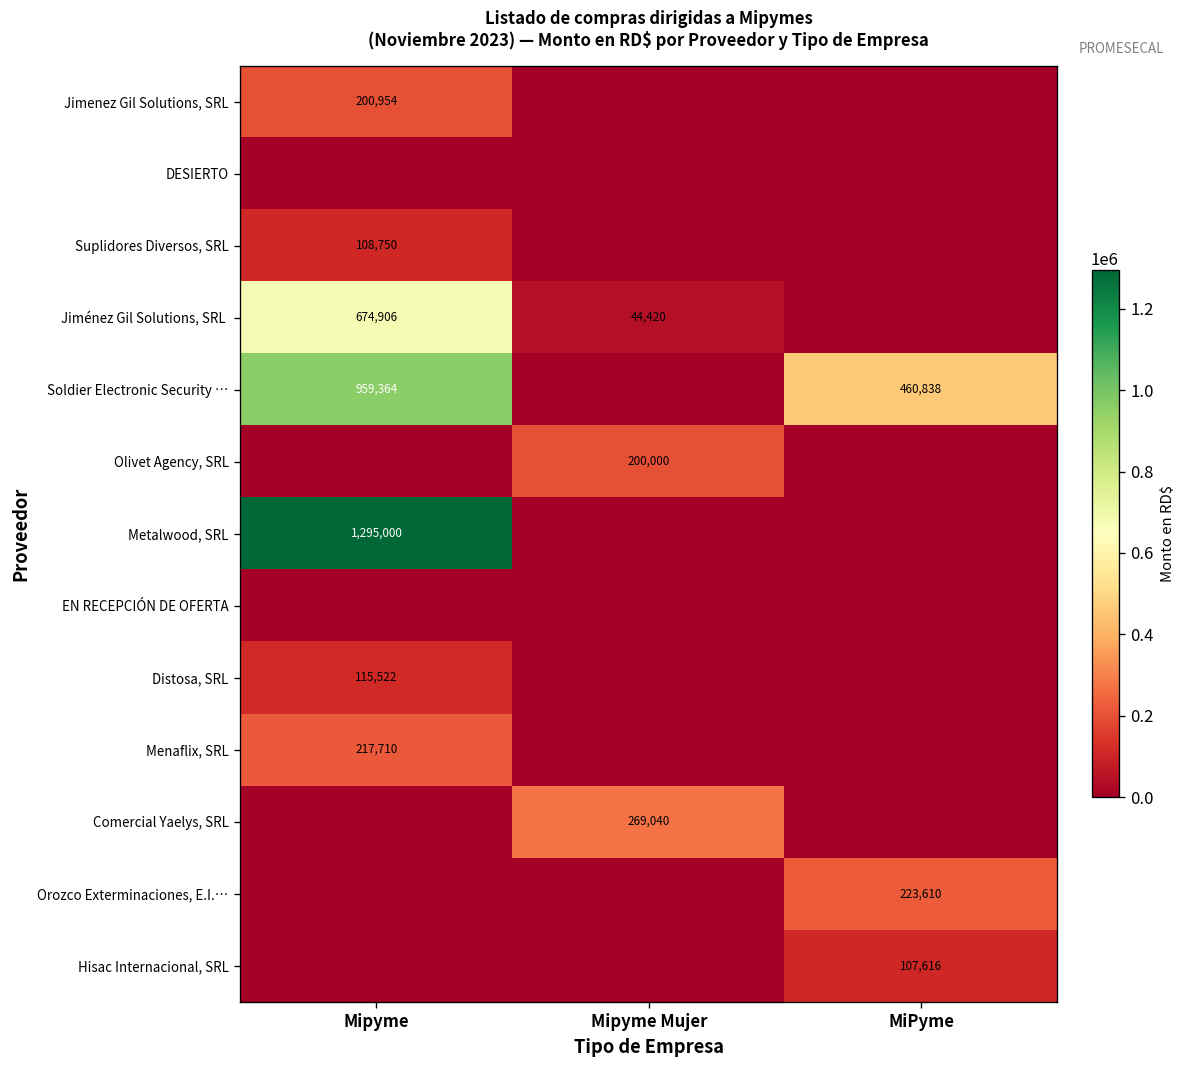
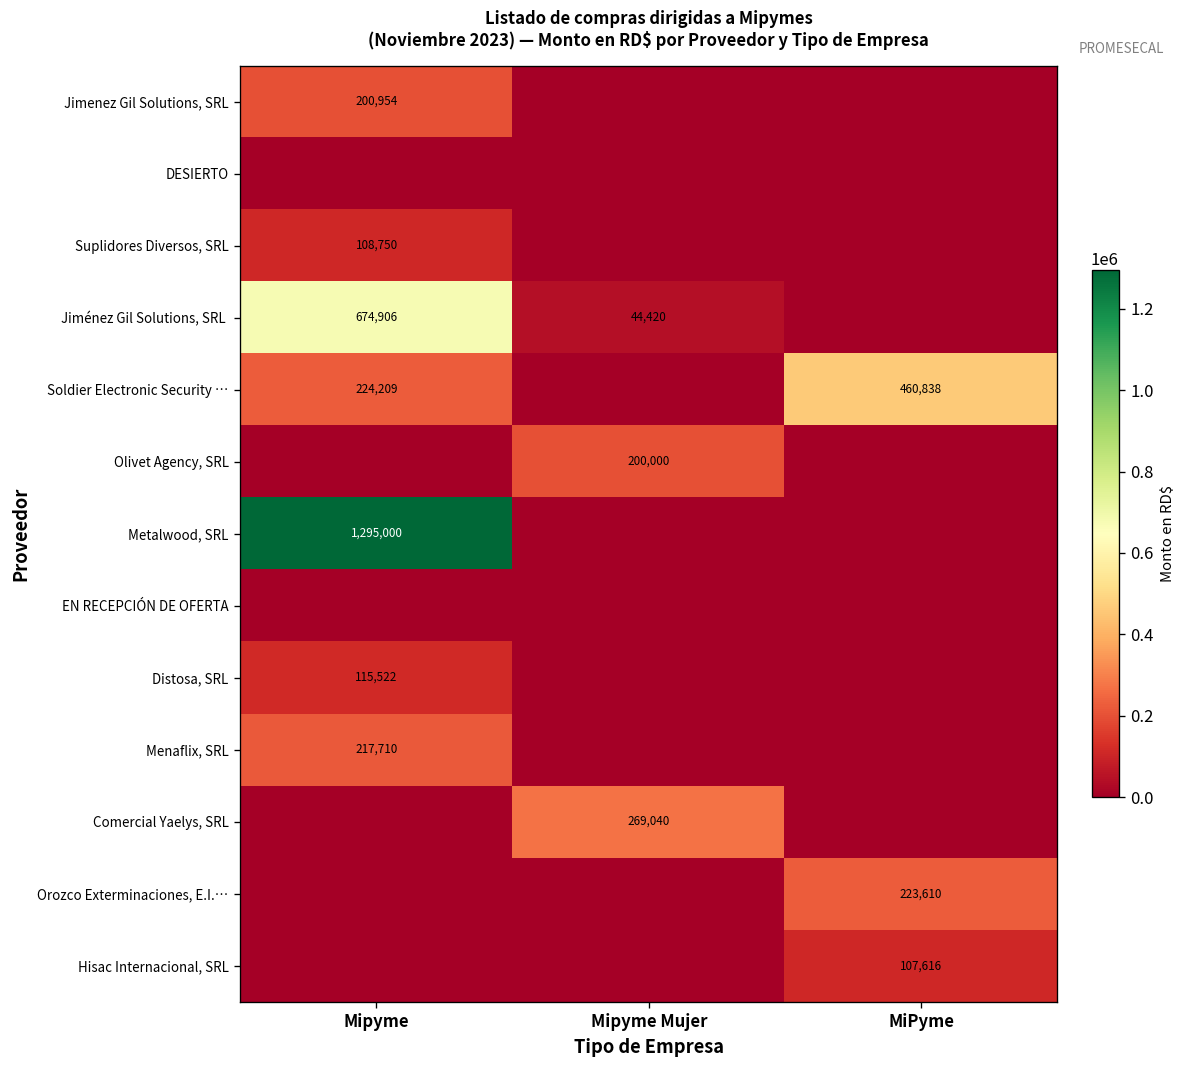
  {
    "Jimenez Gil Solutions, SRL": {
      "Mipyme": "200,954"
    },
    "Suplidores Diversos, SRL": {
      "Mipyme": "108,750"
    },
    "Jiménez Gil Solutions, SRL": {
      "Mipyme": "674,906",
      "Mipyme Mujer": "44,420"
    },
    "Soldier Electronic Security …": {
-     "Mipyme": "959,364",
+     "Mipyme": "224,209",
      "MiPyme": "460,838"
    },
    "Olivet Agency, SRL": {
      "Mipyme Mujer": "200,000"
    },
    "Metalwood, SRL": {
      "Mipyme": "1,295,000"
    },
    "Distosa, SRL": {
      "Mipyme": "115,522"
    },
    "Menaflix, SRL": {
      "Mipyme": "217,710"
    },
    "Comercial Yaelys, SRL": {
      "Mipyme Mujer": "269,040"
    },
    "Orozco Exterminaciones, E.I.…": {
      "MiPyme": "223,610"
    },
    "Hisac Internacional, SRL": {
      "MiPyme": "107,616"
    }
  }
